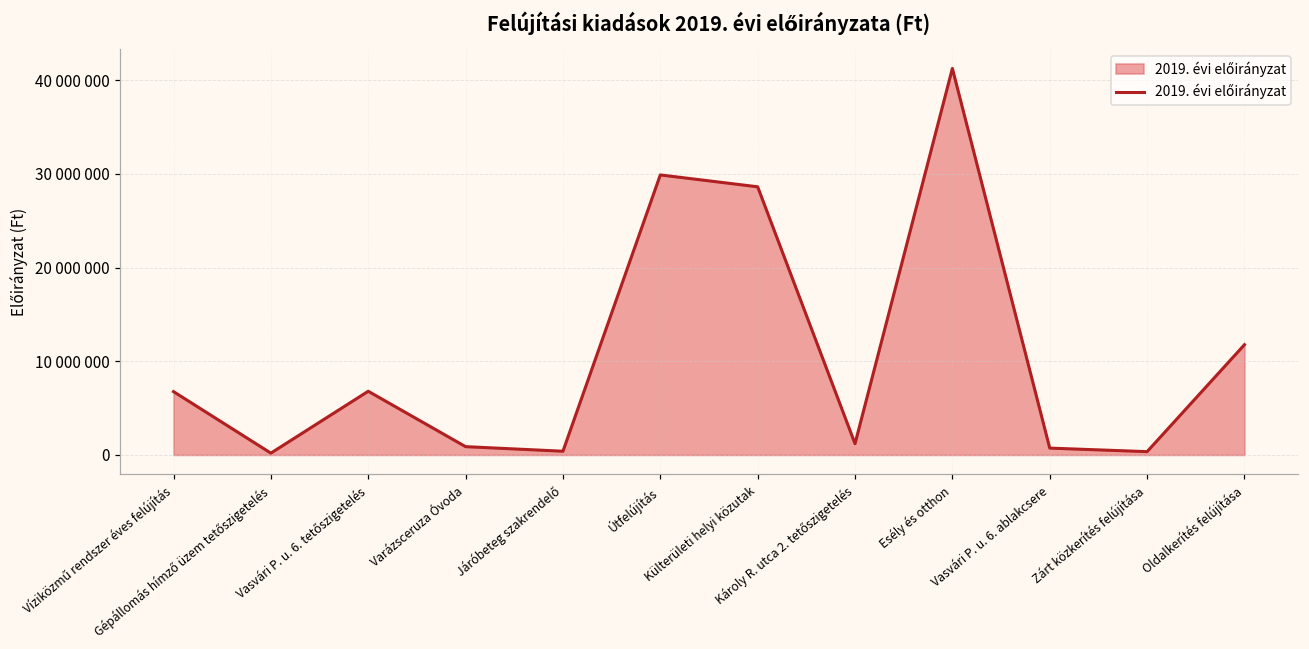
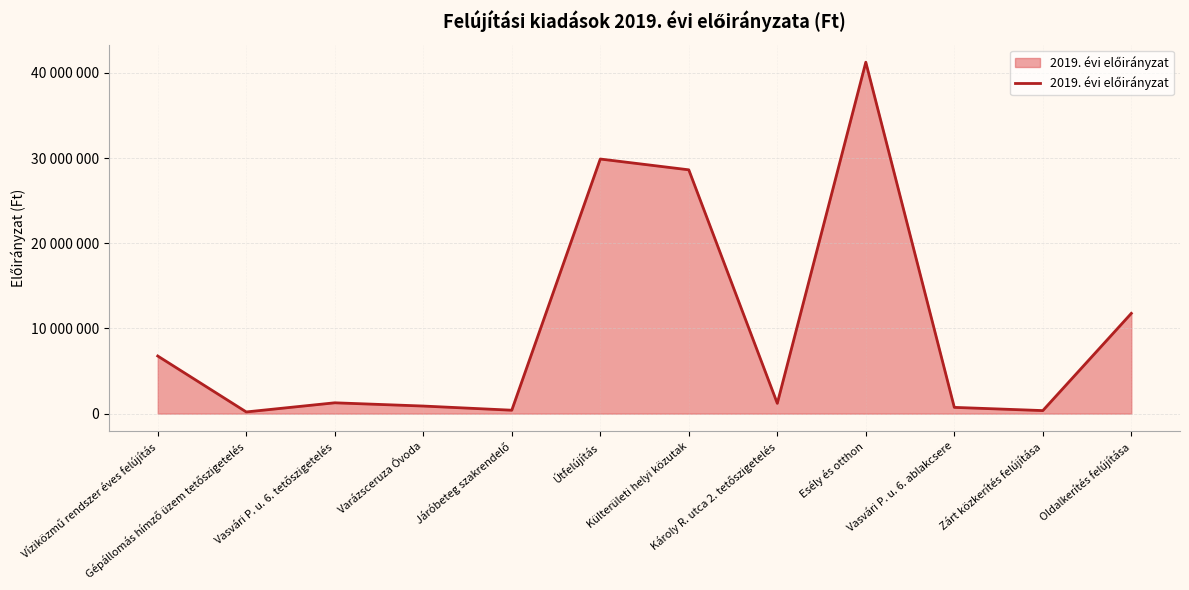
  {
    "Víziközmű rendszer éves felújítás": 7000000,
    "Gépállomás hímző üzem tetőszigetelés": 0,
-   "Vasvári P. u. 6. tetőszigetelés": 7000000,
+   "Vasvári P. u. 6. tetőszigetelés": 1000000,
    "Varázsceruza Óvoda": 1000000,
    "Járóbeteg szakrendelő": 0,
    "Útfelújítás": 30000000,
    "Külterületi helyi közutak": 29000000,
    "Károly R. utca 2. tetőszigetelés": 1000000,
    "Esély és otthon": 41000000,
    "Vasvári P. u. 6. ablakcsere": 1000000,
    "Zárt közkerítés felújítása": 0,
    "Oldalkerítés felújítása": 12000000
  }
